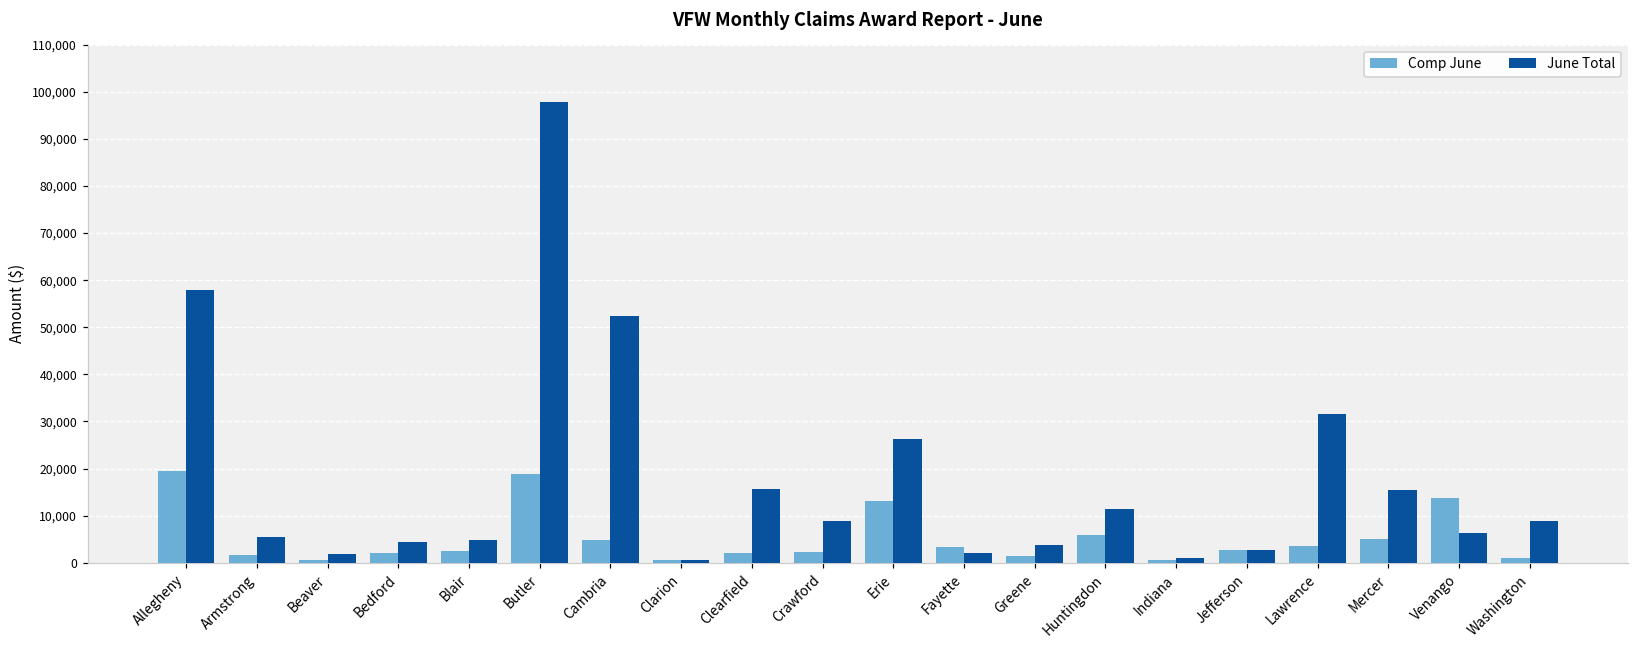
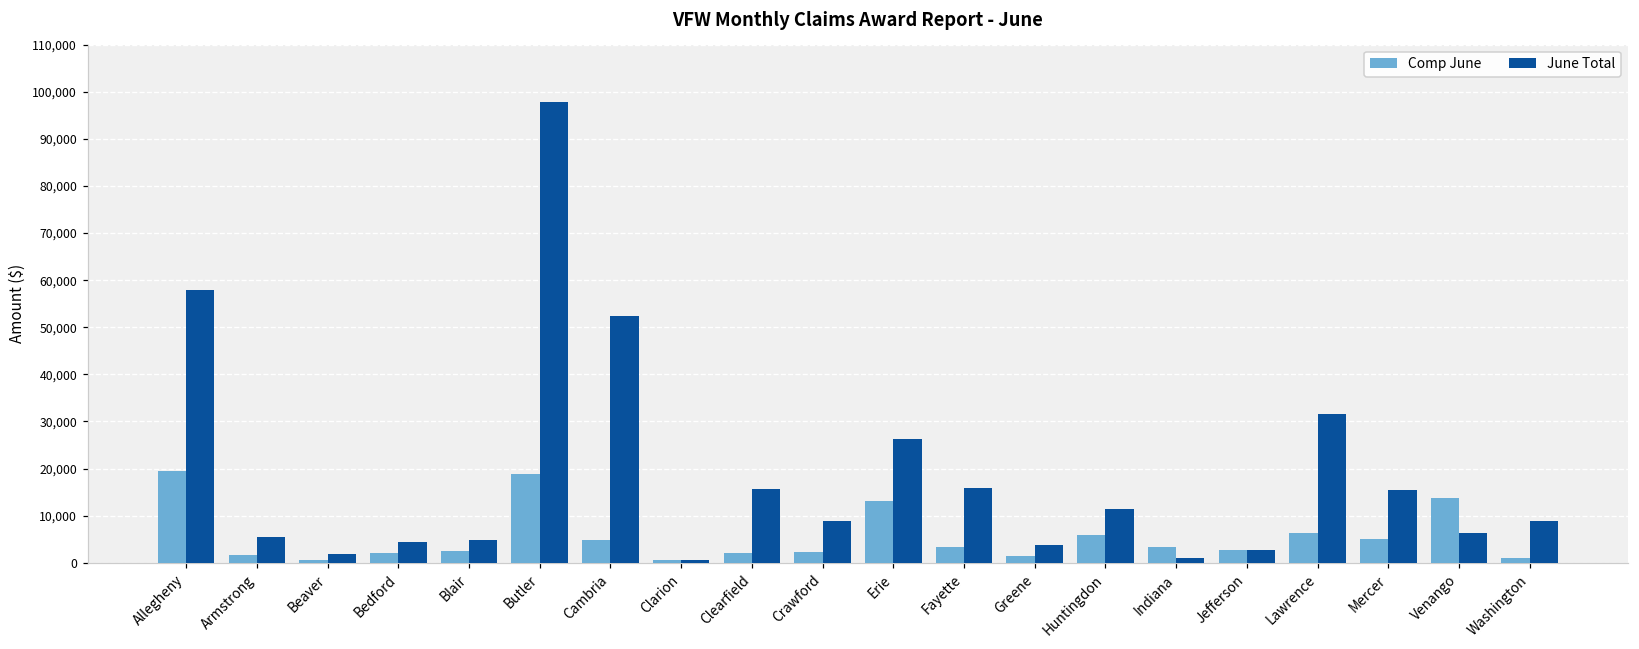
  {
    "Comp June": {
      "Allegheny": "19,000",
      "Armstrong": "2,000",
      "Beaver": "1,000",
      "Bedford": "2,000",
      "Blair": "3,000",
      "Butler": "19,000",
      "Cambria": "5,000",
      "Clearfield": "2,000",
      "Crawford": "2,000",
      "Erie": "13,000",
      "Fayette": "3,000",
      "Greene": "1,000",
      "Huntingdon": "6,000",
-     "Indiana": "1,000",
+     "Indiana": "3,000",
      "Jefferson": "3,000",
-     "Lawrence": "4,000",
+     "Lawrence": "6,000",
      "Mercer": "5,000",
      "Venango": "14,000",
      "Washington": "1,000"
    },
    "June Total": {
      "Allegheny": "58,000",
      "Armstrong": "6,000",
      "Beaver": "2,000",
      "Bedford": "4,000",
      "Blair": "5,000",
      "Butler": "98,000",
      "Cambria": "52,000",
      "Clearfield": "16,000",
      "Crawford": "9,000",
      "Erie": "26,000",
-     "Fayette": "2,000",
+     "Fayette": "16,000",
      "Greene": "4,000",
      "Huntingdon": "11,000",
      "Indiana": "1,000",
      "Jefferson": "3,000",
      "Lawrence": "32,000",
      "Mercer": "15,000",
      "Venango": "6,000",
      "Washington": "9,000"
    }
  }
